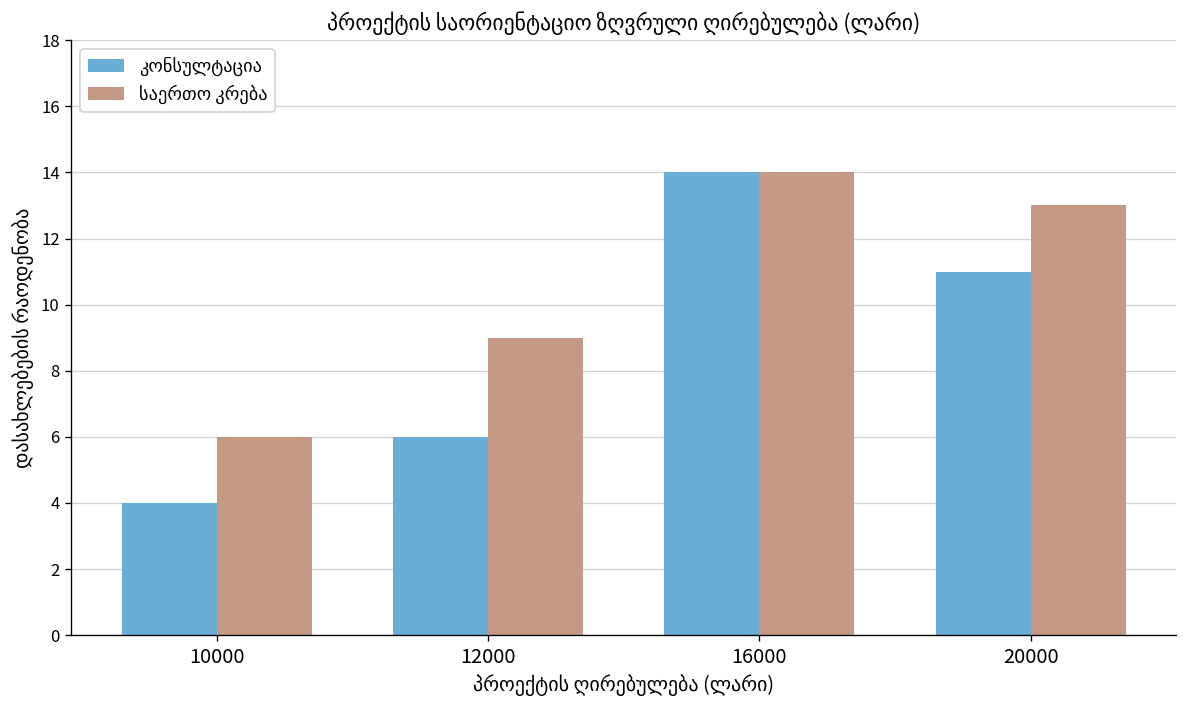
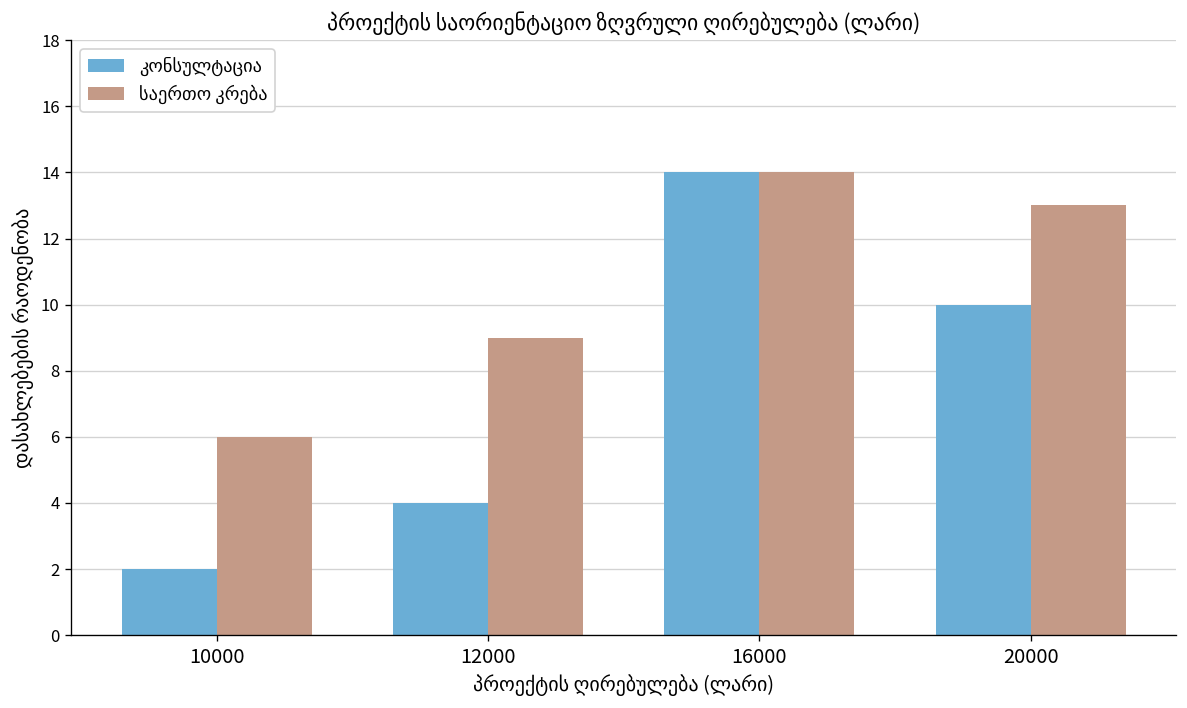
  {
    "კონსულტაცია": {
-     "10000": 4,
-     "12000": 6,
+     "10000": 2,
+     "12000": 4,
      "16000": 14,
-     "20000": 11
+     "20000": 10
    },
    "საერთო კრება": {
      "10000": 6,
      "12000": 9,
      "16000": 14,
      "20000": 13
    }
  }
